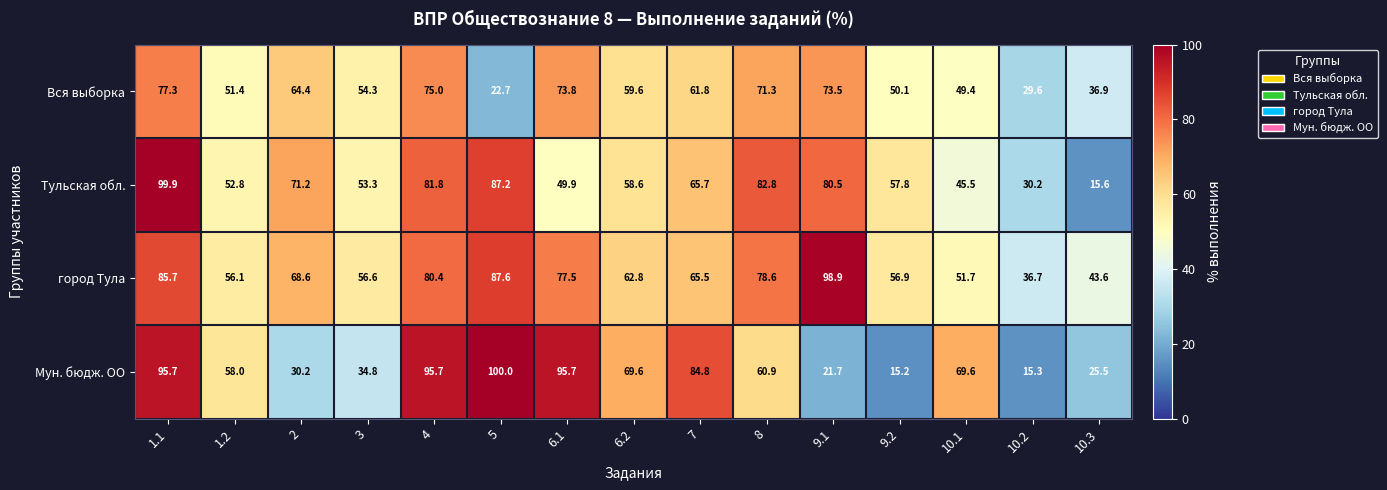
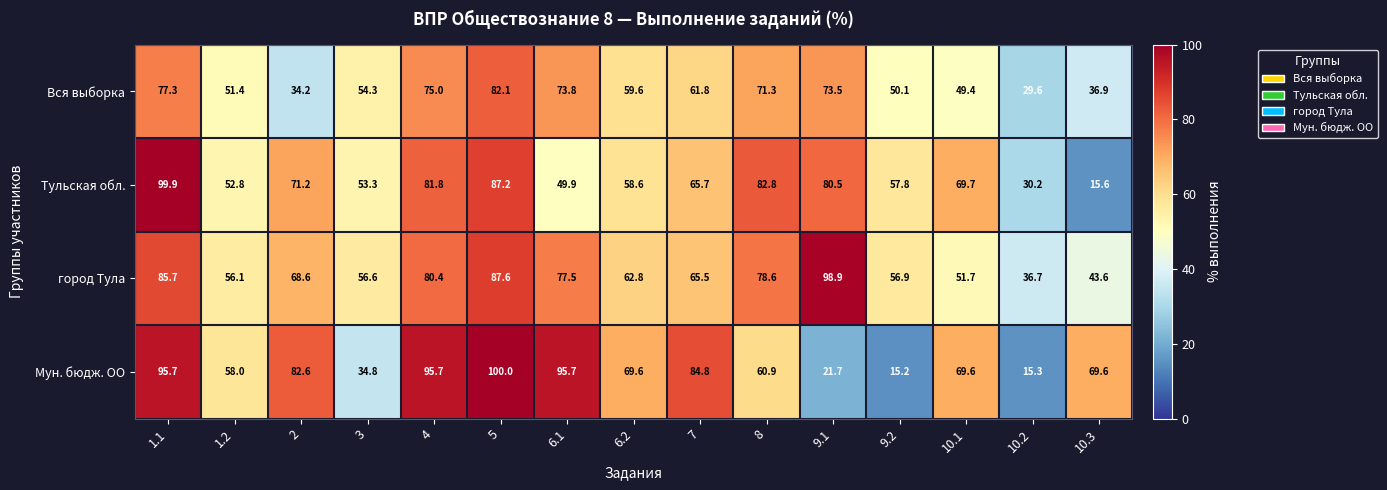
  {
    "Вся выборка": {
      "1.1": 77.3,
      "1.2": 51.4,
-     "2": 64.4,
+     "2": 34.2,
      "3": 54.3,
      "4": 75.0,
-     "5": 22.7,
+     "5": 82.1,
      "6.1": 73.8,
      "6.2": 59.6,
      "7": 61.8,
      "8": 71.3,
      "9.1": 73.5,
      "9.2": 50.1,
      "10.1": 49.4,
      "10.2": 29.6,
      "10.3": 36.9
    },
    "Тульская обл.": {
      "1.1": 99.9,
      "1.2": 52.8,
      "2": 71.2,
      "3": 53.3,
      "4": 81.8,
      "5": 87.2,
      "6.1": 49.9,
      "6.2": 58.6,
      "7": 65.7,
      "8": 82.8,
      "9.1": 80.5,
      "9.2": 57.8,
-     "10.1": 45.5,
+     "10.1": 69.7,
      "10.2": 30.2,
      "10.3": 15.6
    },
    "город Тула": {
      "1.1": 85.7,
      "1.2": 56.1,
      "2": 68.6,
      "3": 56.6,
      "4": 80.4,
      "5": 87.6,
      "6.1": 77.5,
      "6.2": 62.8,
      "7": 65.5,
      "8": 78.6,
      "9.1": 98.9,
      "9.2": 56.9,
      "10.1": 51.7,
      "10.2": 36.7,
      "10.3": 43.6
    },
    "Мун. бюдж. ОО": {
      "1.1": 95.7,
      "1.2": 58.0,
-     "2": 30.2,
+     "2": 82.6,
      "3": 34.8,
      "4": 95.7,
      "5": 100.0,
      "6.1": 95.7,
      "6.2": 69.6,
      "7": 84.8,
      "8": 60.9,
      "9.1": 21.7,
      "9.2": 15.2,
      "10.1": 69.6,
      "10.2": 15.3,
-     "10.3": 25.5
+     "10.3": 69.6
    }
  }
